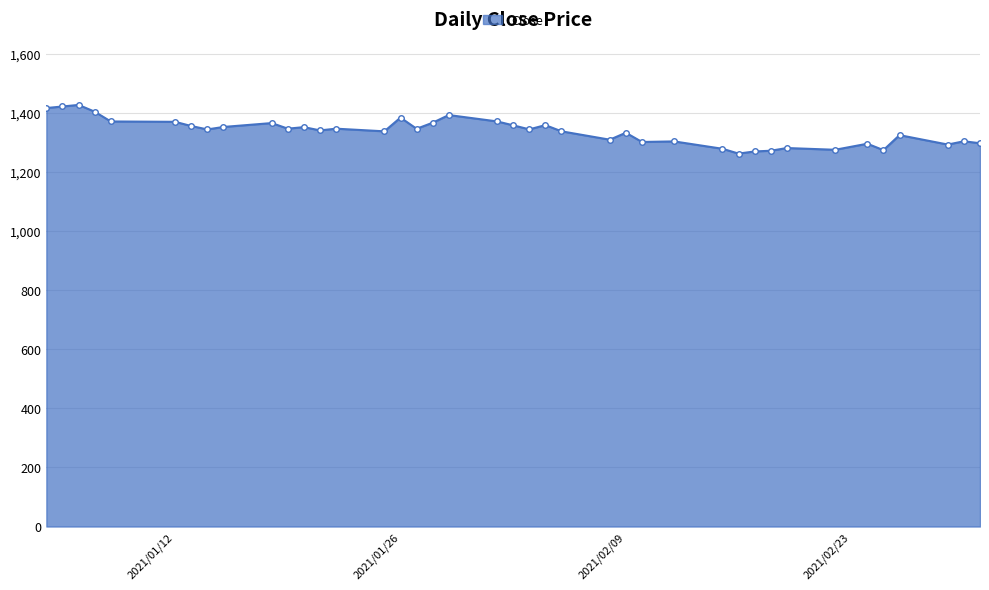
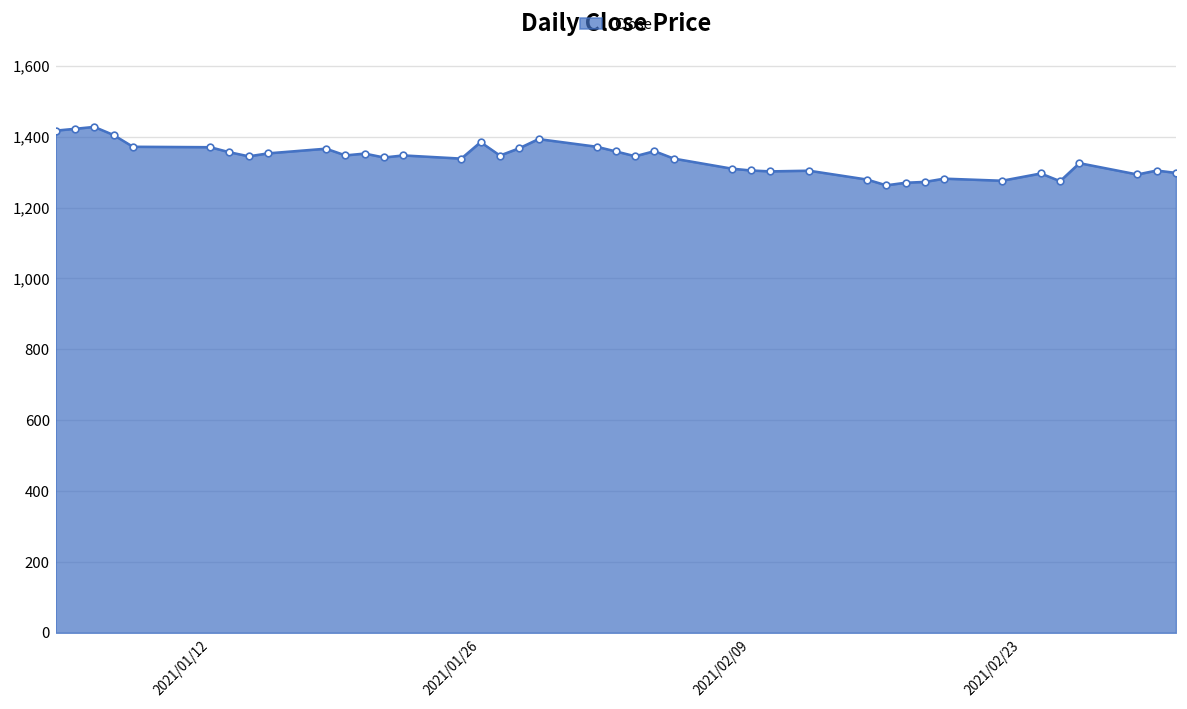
  {
    "2021/01/12": "1,370",
    "2021/01/26": "1,380",
-   "2021/02/09": "1,330"
+   "2021/02/09": "1,300"
  }
